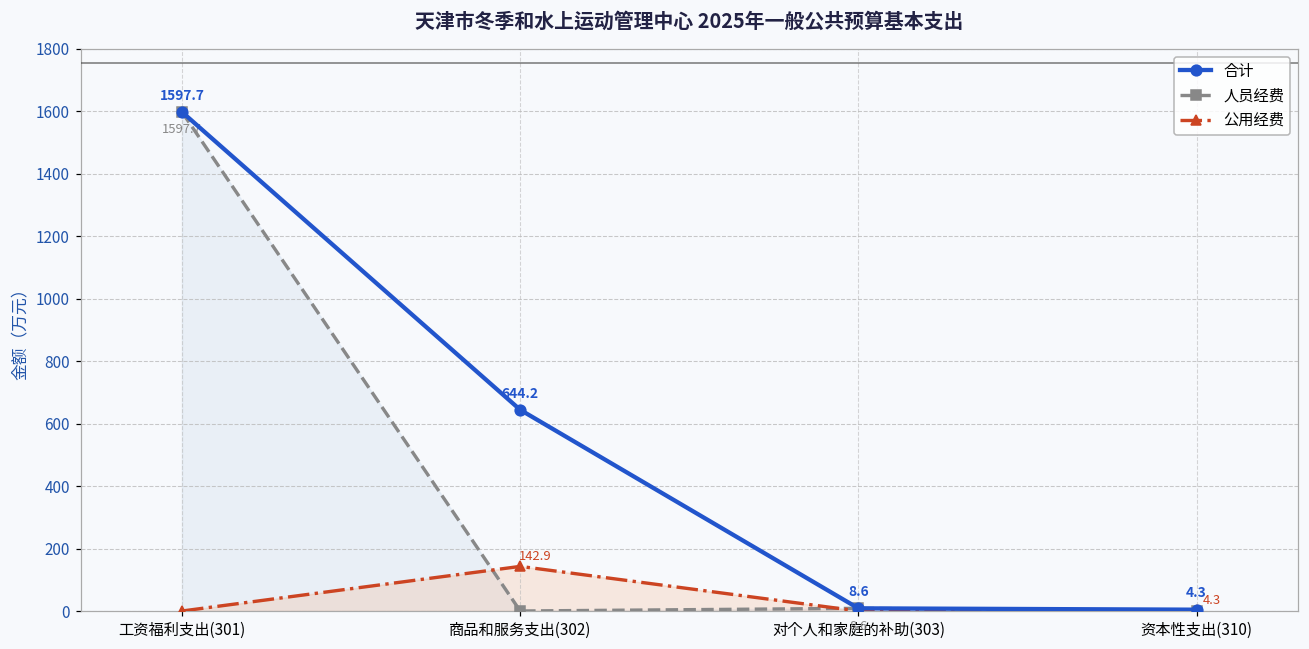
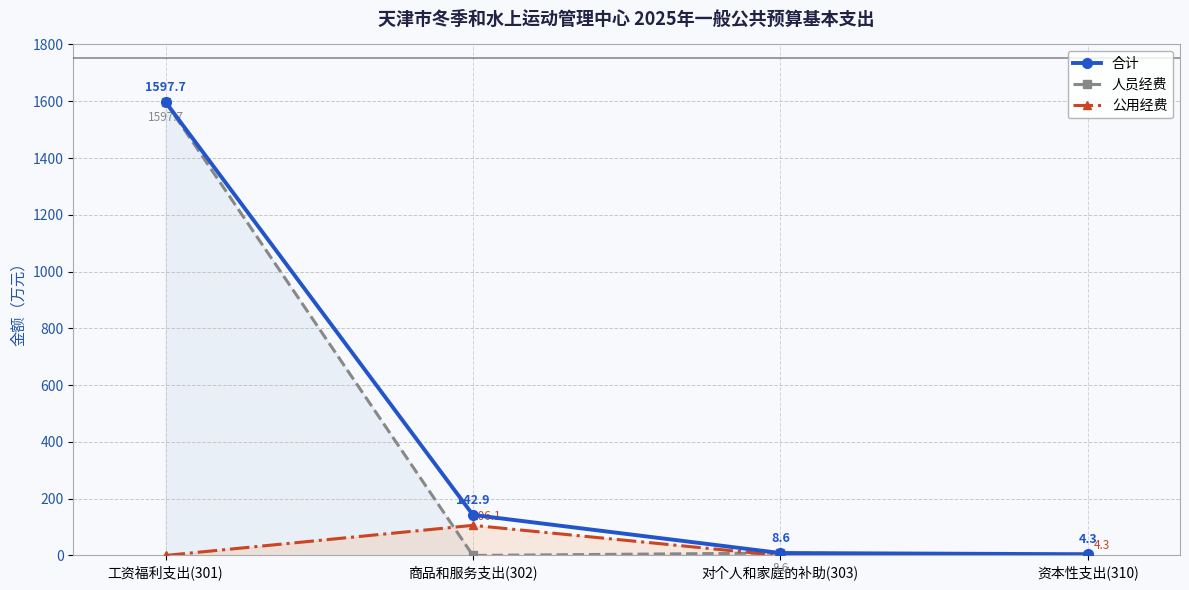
  {
    "合计": {
-     "商品和服务支出(302)": 644.2
+     "商品和服务支出(302)": 142.9
    },
    "人员经费": {
      "商品和服务支出(302)": 0
    },
    "公用经费": {
-     "商品和服务支出(302)": 142.9
+     "商品和服务支出(302)": 106.1
    }
  }
